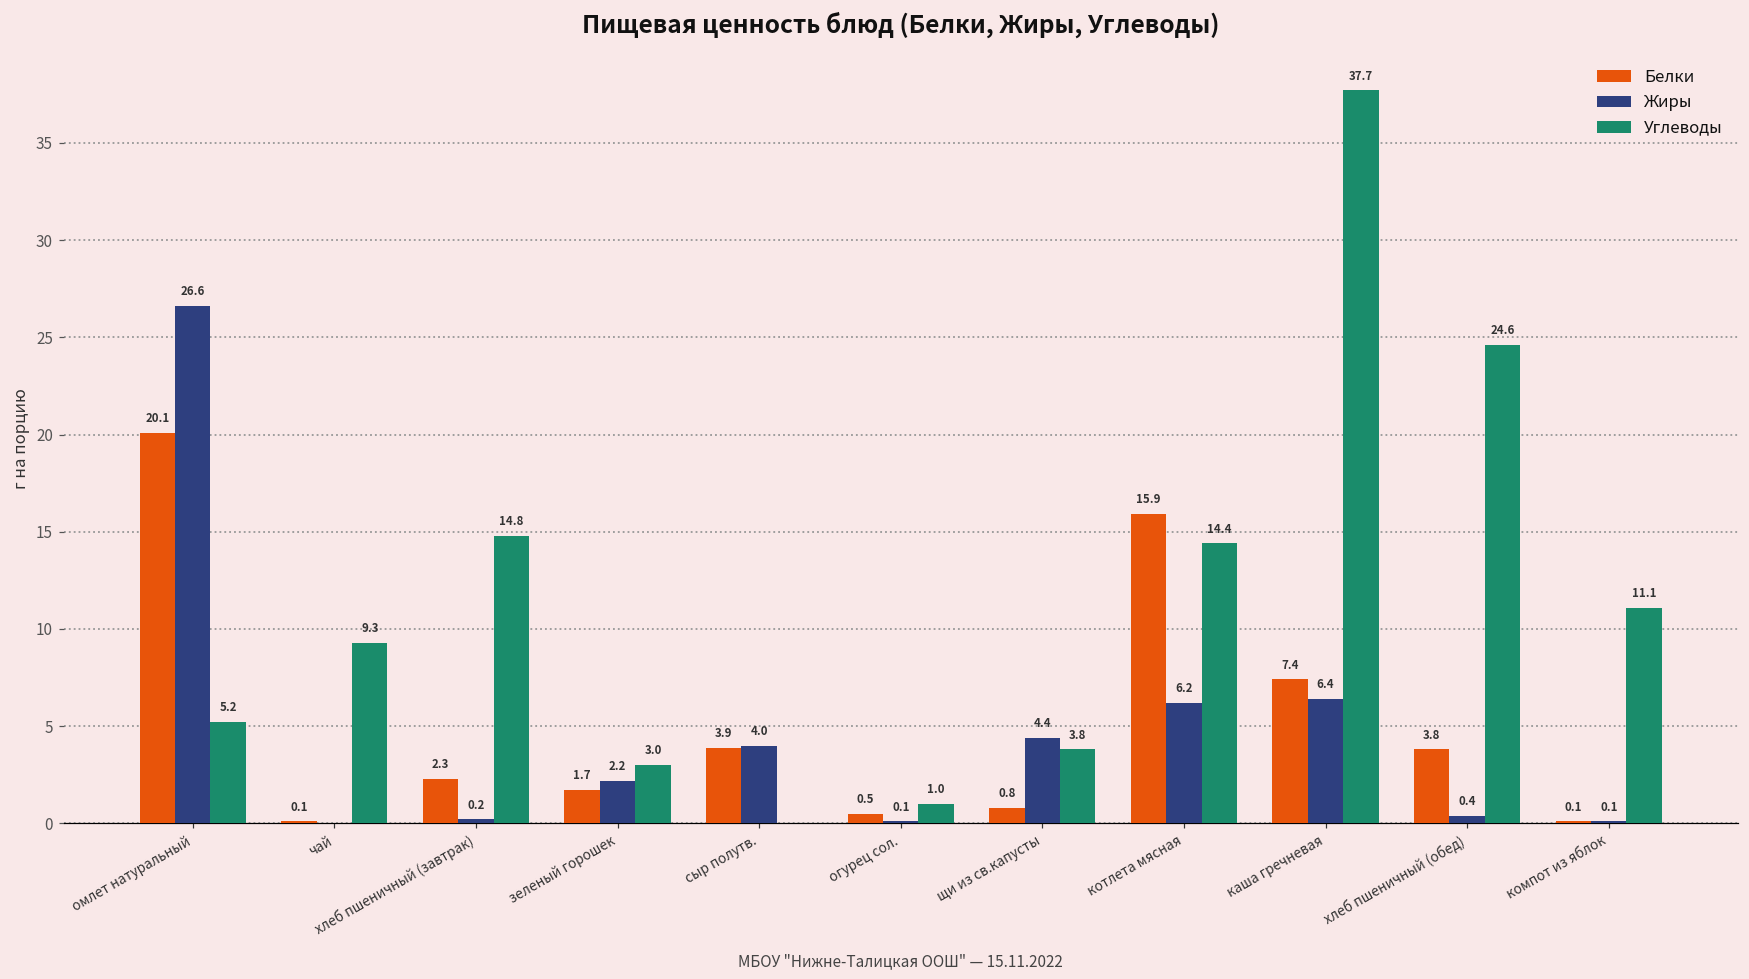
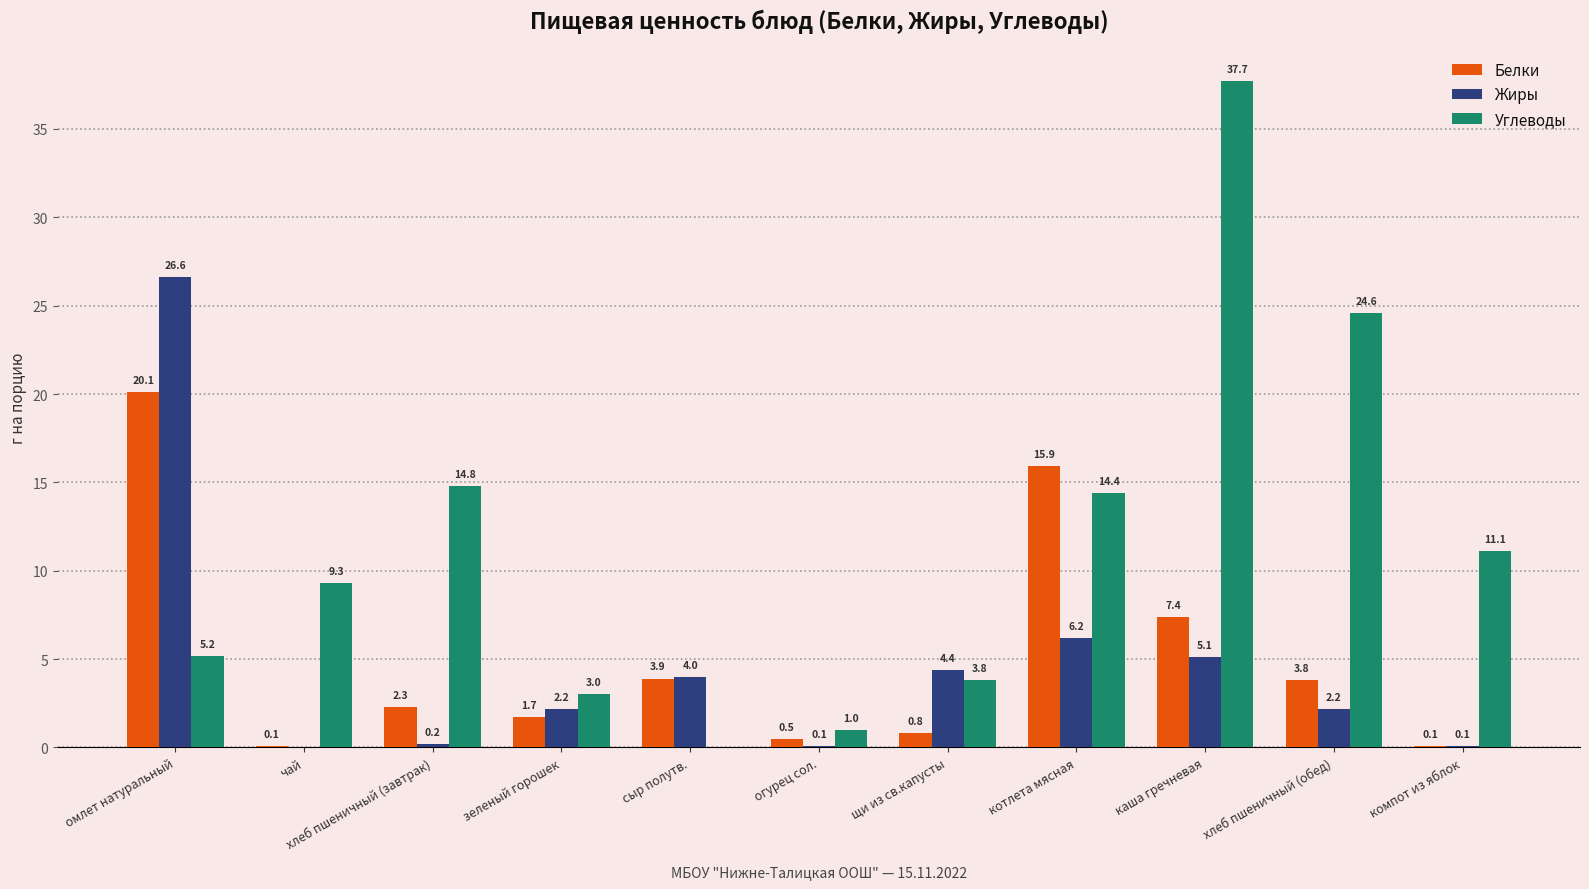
  {
    "Белки": {
      "омлет натуральный": 20.1,
      "чай": 0.1,
      "хлеб пшеничный (завтрак)": 2.3,
      "зеленый горошек": 1.7,
      "сыр полутв.": 3.9,
      "огурец сол.": 0.5,
      "щи из св.капусты": 0.8,
      "котлета мясная": 15.9,
      "каша гречневая": 7.4,
      "хлеб пшеничный (обед)": 3.8,
      "компот из яблок": 0.1
    },
    "Жиры": {
      "омлет натуральный": 26.6,
      "хлеб пшеничный (завтрак)": 0.2,
      "зеленый горошек": 2.2,
      "сыр полутв.": 4.0,
      "огурец сол.": 0.1,
      "щи из св.капусты": 4.4,
      "котлета мясная": 6.2,
-     "каша гречневая": 6.4,
-     "хлеб пшеничный (обед)": 0.4,
+     "каша гречневая": 5.1,
+     "хлеб пшеничный (обед)": 2.2,
      "компот из яблок": 0.1
    },
    "Углеводы": {
      "омлет натуральный": 5.2,
      "чай": 9.3,
      "хлеб пшеничный (завтрак)": 14.8,
      "зеленый горошек": 3.0,
      "огурец сол.": 1.0,
      "щи из св.капусты": 3.8,
      "котлета мясная": 14.4,
      "каша гречневая": 37.7,
      "хлеб пшеничный (обед)": 24.6,
      "компот из яблок": 11.1
    }
  }
